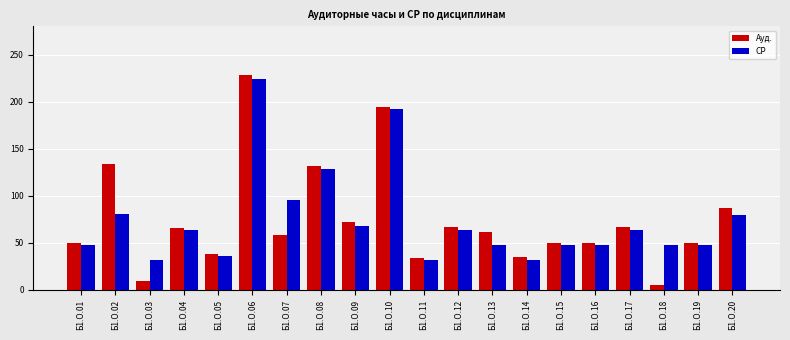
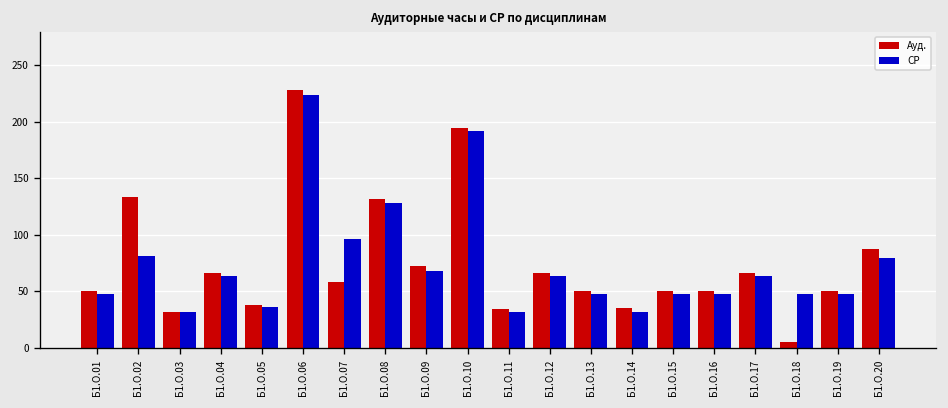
  {
    "Ауд.": {
      "Б1.О.01": 50,
      "Б1.О.02": 130,
-     "Б1.О.03": 10,
+     "Б1.О.03": 30,
      "Б1.О.04": 70,
      "Б1.О.05": 40,
      "Б1.О.06": 230,
      "Б1.О.07": 60,
      "Б1.О.08": 130,
      "Б1.О.09": 70,
      "Б1.О.10": 190,
      "Б1.О.11": 30,
      "Б1.О.12": 70,
-     "Б1.О.13": 60,
+     "Б1.О.13": 50,
      "Б1.О.14": 40,
      "Б1.О.15": 50,
      "Б1.О.16": 50,
      "Б1.О.17": 70,
      "Б1.О.18": 10,
      "Б1.О.19": 50,
      "Б1.О.20": 90
    },
    "СР": {
      "Б1.О.01": 50,
      "Б1.О.02": 80,
      "Б1.О.03": 30,
      "Б1.О.04": 60,
      "Б1.О.05": 40,
      "Б1.О.06": 220,
      "Б1.О.07": 100,
      "Б1.О.08": 130,
      "Б1.О.09": 70,
      "Б1.О.10": 190,
      "Б1.О.11": 30,
      "Б1.О.12": 60,
      "Б1.О.13": 50,
      "Б1.О.14": 30,
      "Б1.О.15": 50,
      "Б1.О.16": 50,
      "Б1.О.17": 60,
      "Б1.О.18": 50,
      "Б1.О.19": 50,
      "Б1.О.20": 80
    }
  }
